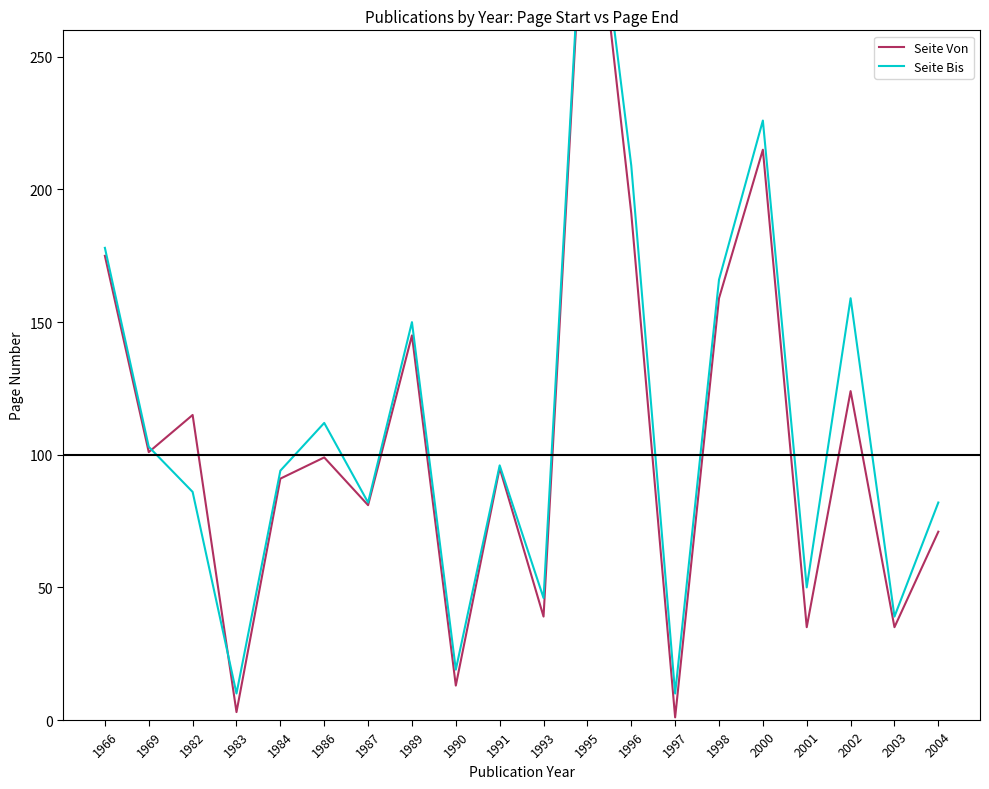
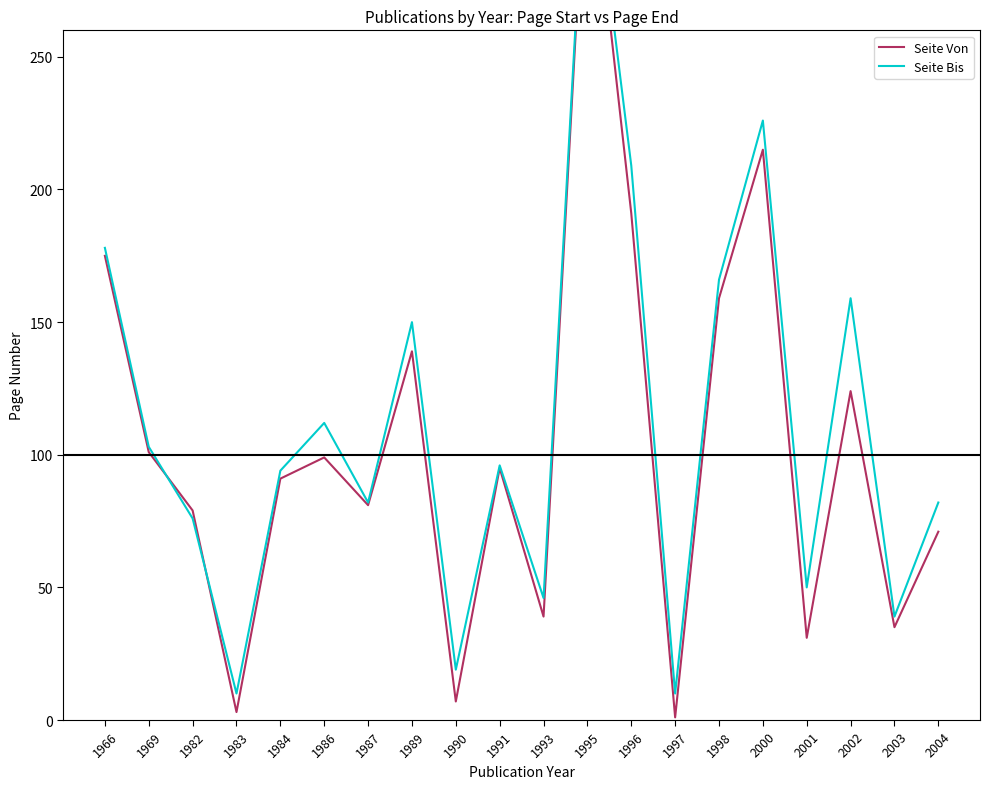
  {
    "Seite Von": {
      "1966": 175,
      "1969": 101,
-     "1982": 115,
+     "1982": 79,
      "1983": 3,
      "1984": 91,
      "1986": 99,
      "1987": 81,
-     "1989": 145,
-     "1990": 13,
+     "1989": 139,
+     "1990": 7,
      "1991": 95,
      "1993": 39,
      "1996": 191,
      "1997": 1,
      "1998": 159,
      "2000": 215,
-     "2001": 35,
+     "2001": 31,
      "2002": 124,
      "2003": 35,
      "2004": 71
    },
    "Seite Bis": {
      "1966": 178,
      "1969": 103,
-     "1982": 86,
+     "1982": 76,
      "1983": 10,
      "1984": 94,
      "1986": 112,
      "1987": 82,
      "1989": 150,
      "1990": 19,
      "1991": 96,
      "1993": 46,
      "1996": 209,
      "1997": 10,
      "1998": 166,
      "2000": 226,
      "2001": 50,
      "2002": 159,
      "2003": 39,
      "2004": 82
    }
  }
